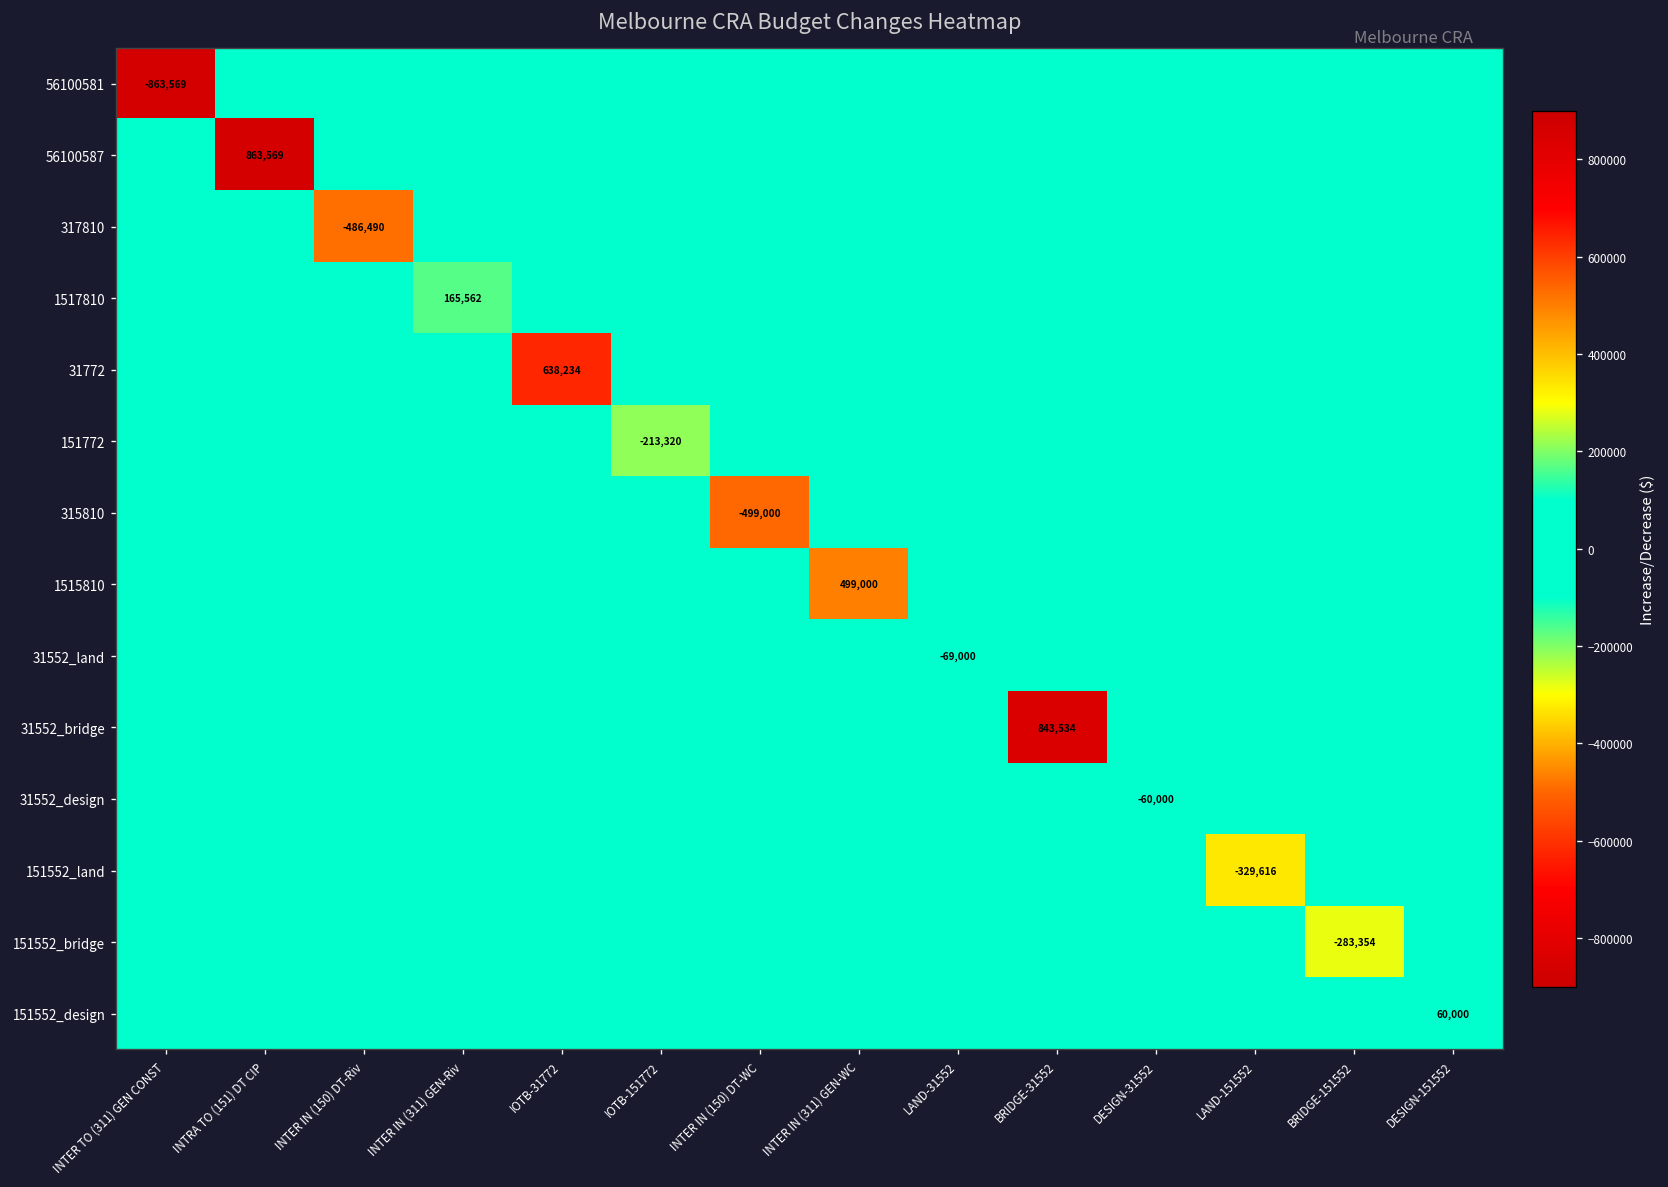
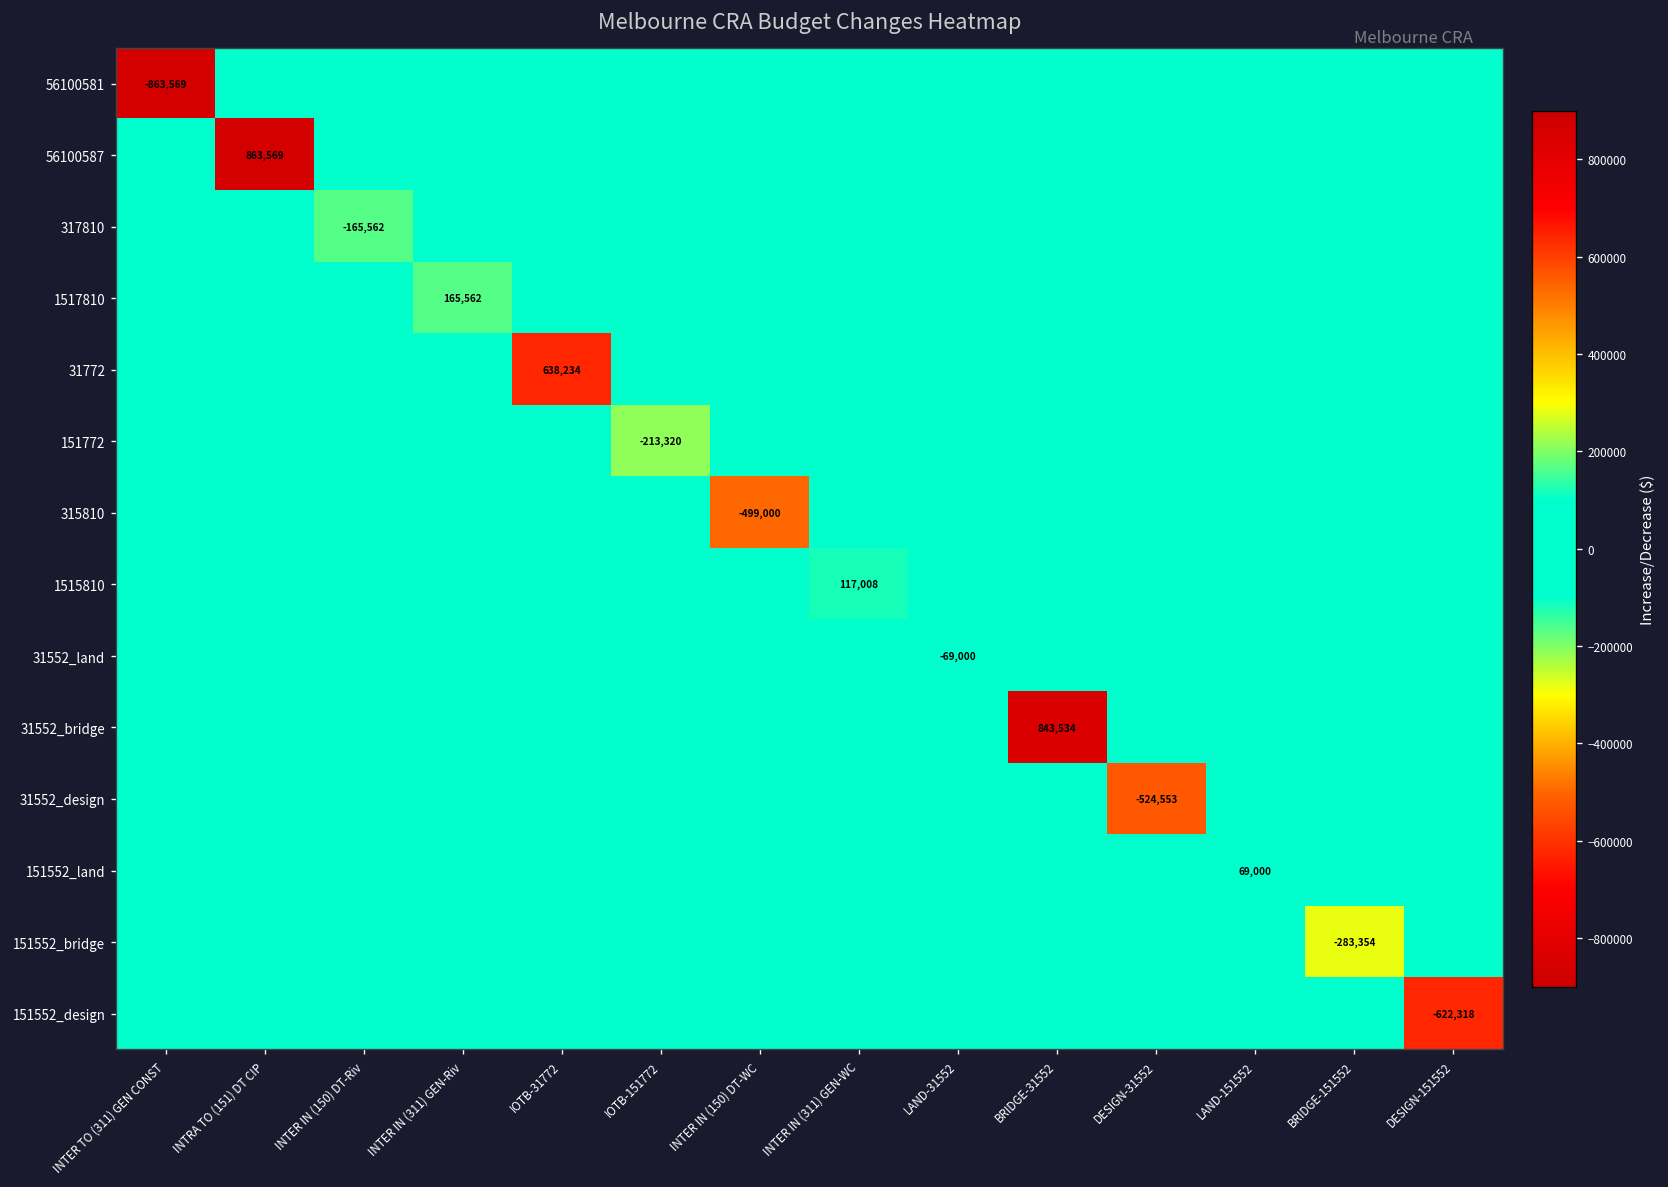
  {
    "56100581": {
      "INTER TO (311) GEN CONST": "-863,569"
    },
    "56100587": {
      "INTRA TO (151) DT CIP": "863,569"
    },
    "317810": {
-     "INTER IN (150) DT-Riv": "-486,490"
+     "INTER IN (150) DT-Riv": "-165,562"
    },
    "1517810": {
      "INTER IN (311) GEN-Riv": "165,562"
    },
    "31772": {
      "IOTB-31772": "638,234"
    },
    "151772": {
      "IOTB-151772": "-213,320"
    },
    "315810": {
      "INTER IN (150) DT-WC": "-499,000"
    },
    "1515810": {
-     "INTER IN (311) GEN-WC": "499,000"
+     "INTER IN (311) GEN-WC": "117,008"
    },
    "31552_land": {
      "LAND-31552": "-69,000"
    },
    "31552_bridge": {
      "BRIDGE-31552": "843,534"
    },
    "31552_design": {
-     "DESIGN-31552": "-60,000"
+     "DESIGN-31552": "-524,553"
    },
    "151552_land": {
-     "LAND-151552": "-329,616"
+     "LAND-151552": "69,000"
    },
    "151552_bridge": {
      "BRIDGE-151552": "-283,354"
    },
    "151552_design": {
-     "DESIGN-151552": "60,000"
+     "DESIGN-151552": "-622,318"
    }
  }
